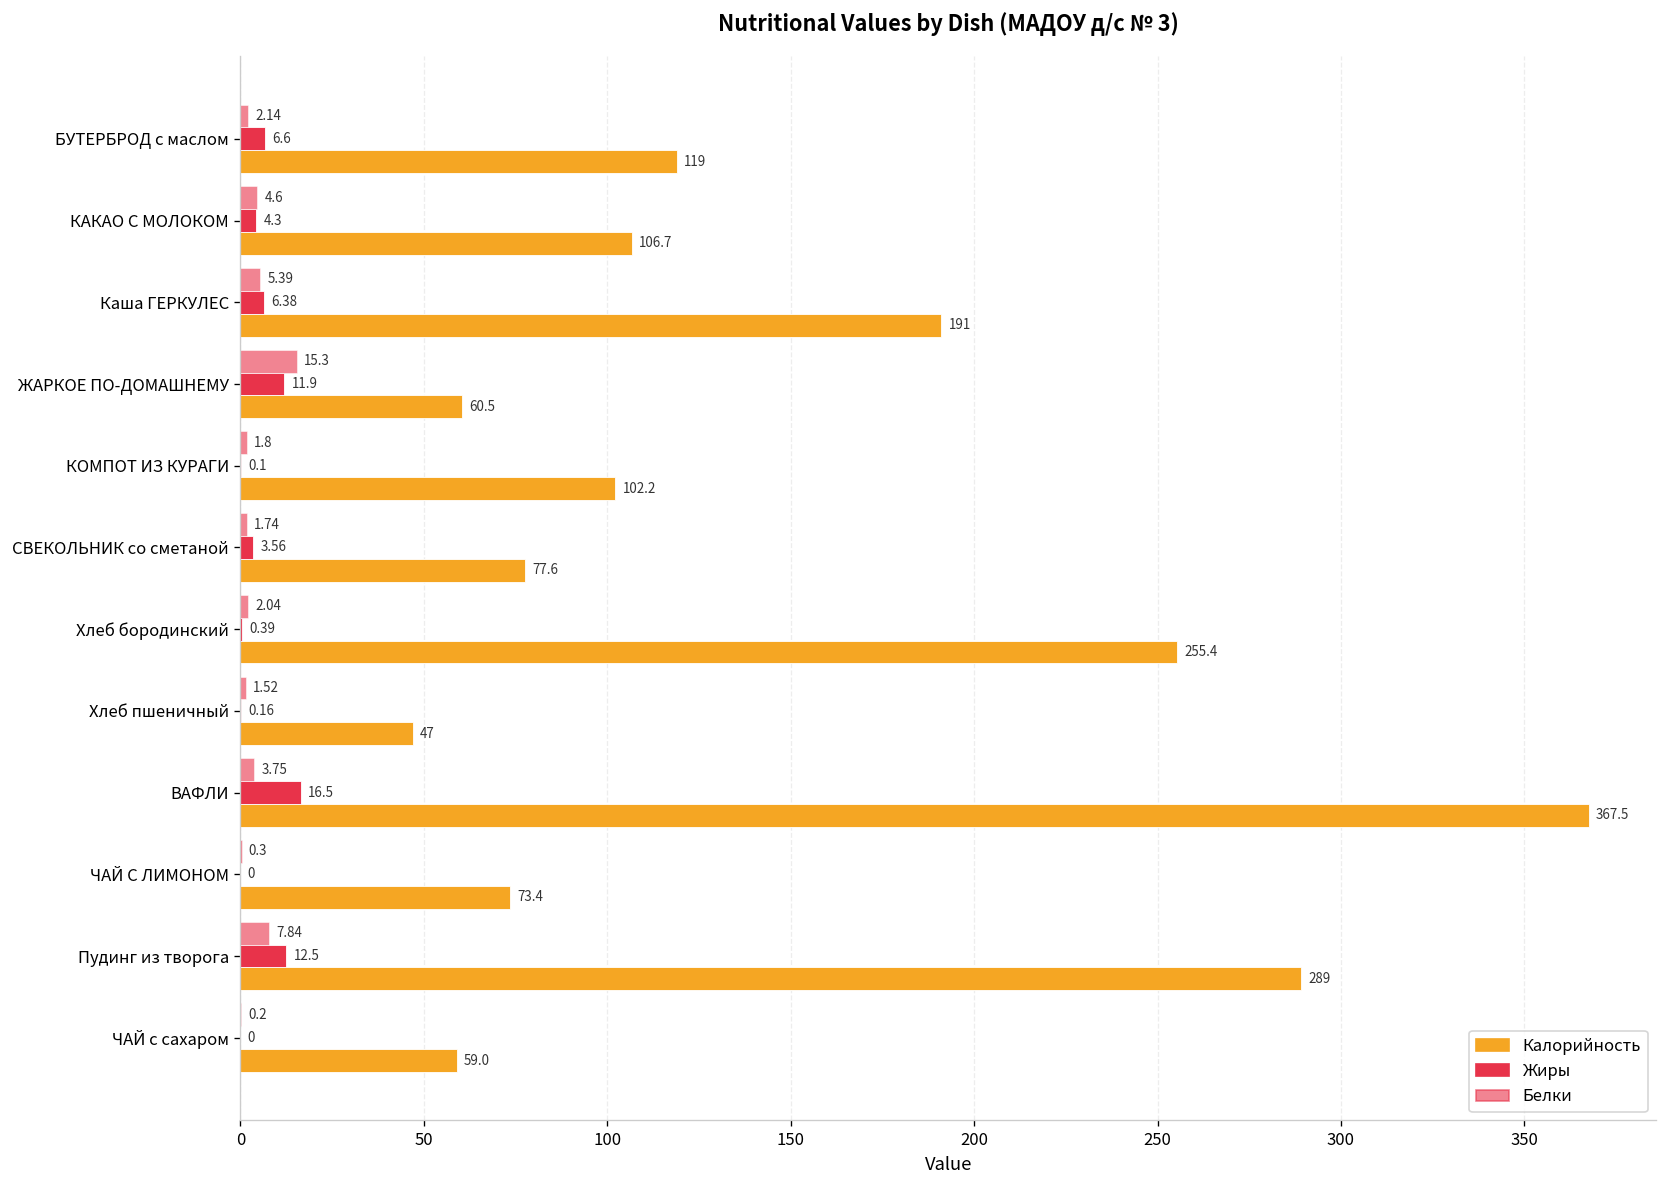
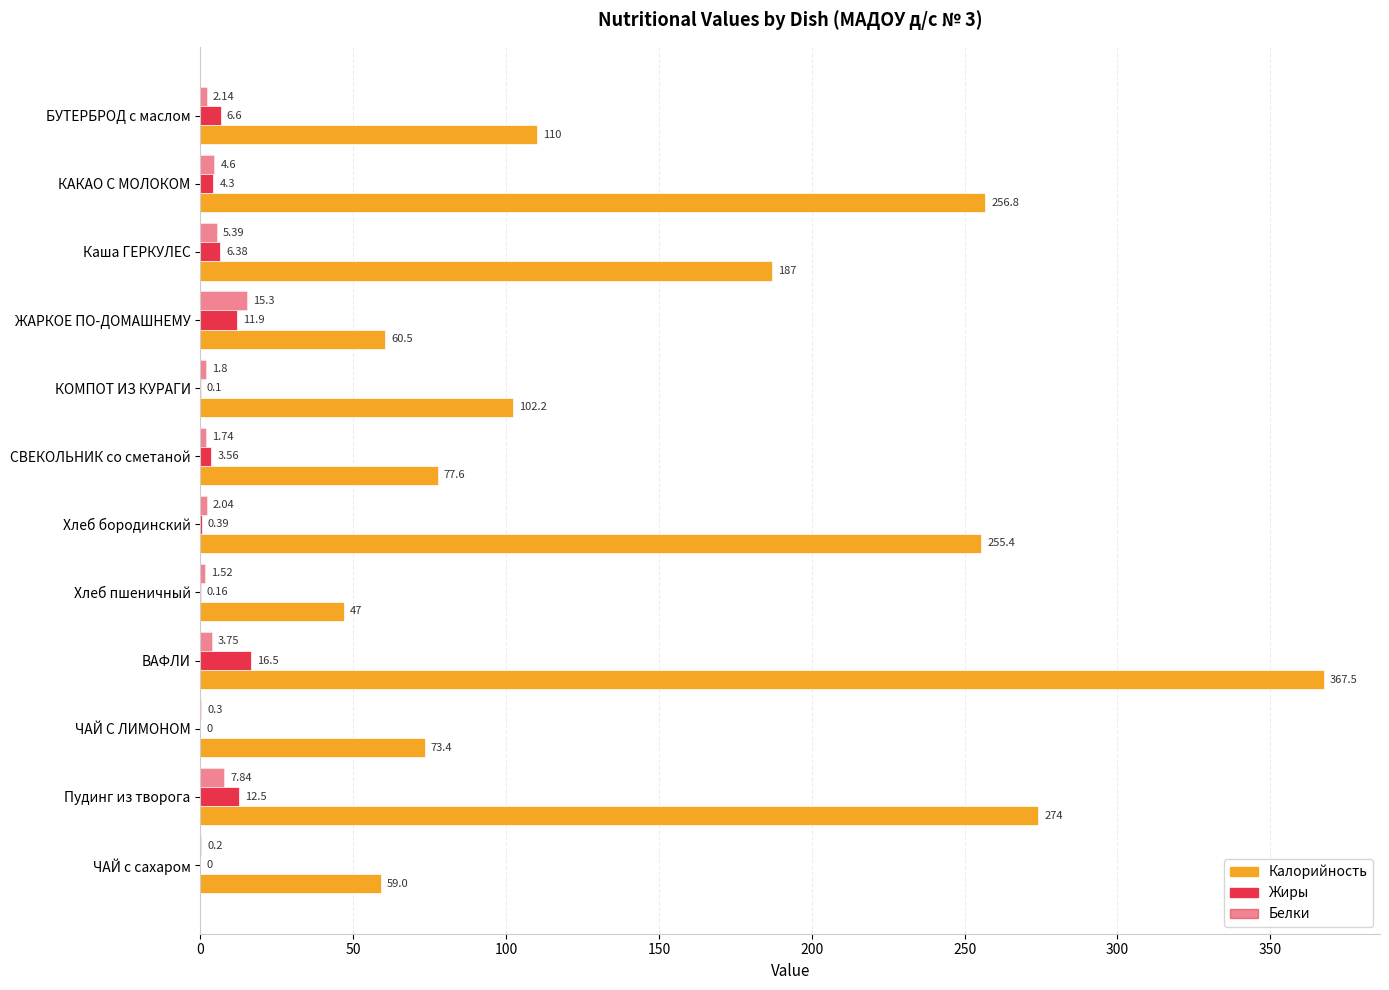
  {
    "Калорийность": {
-     "БУТЕРБРОД с маслом": 119,
-     "КАКАО С МОЛОКОМ": 106.7,
-     "Каша ГЕРКУЛЕС": 191,
+     "БУТЕРБРОД с маслом": 110,
+     "КАКАО С МОЛОКОМ": 256.8,
+     "Каша ГЕРКУЛЕС": 187,
      "ЖАРКОЕ ПО-ДОМАШНЕМУ": 60.5,
      "КОМПОТ ИЗ КУРАГИ": 102.2,
      "СВЕКОЛЬНИК со сметаной": 77.6,
      "Хлеб бородинский": 255.4,
      "Хлеб пшеничный": 47,
      "ВАФЛИ": 367.5,
      "ЧАЙ С ЛИМОНОМ": 73.4,
-     "Пудинг из творога": 289,
+     "Пудинг из творога": 274,
      "ЧАЙ с сахаром": 59.0
    }
  }
